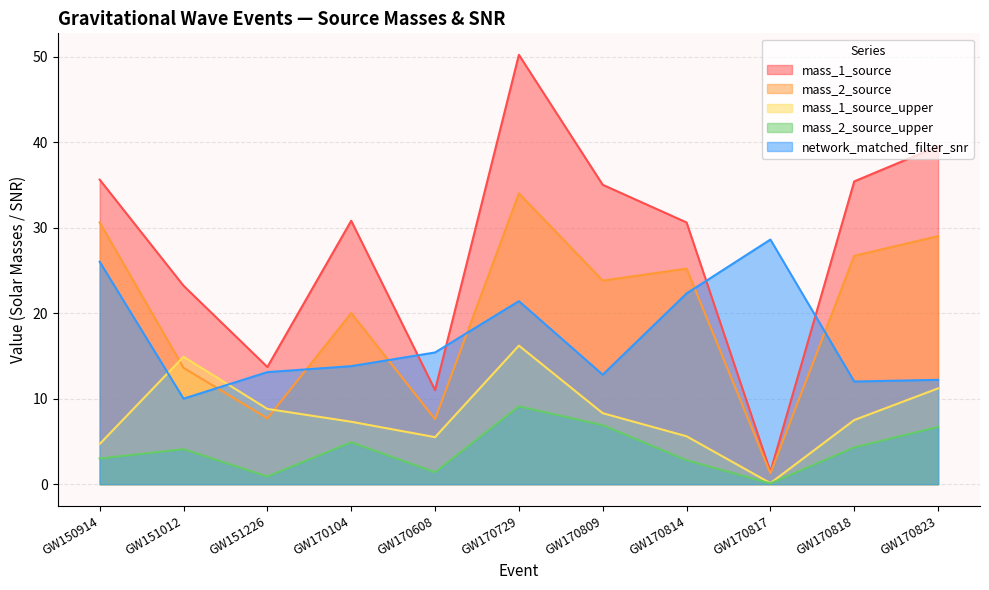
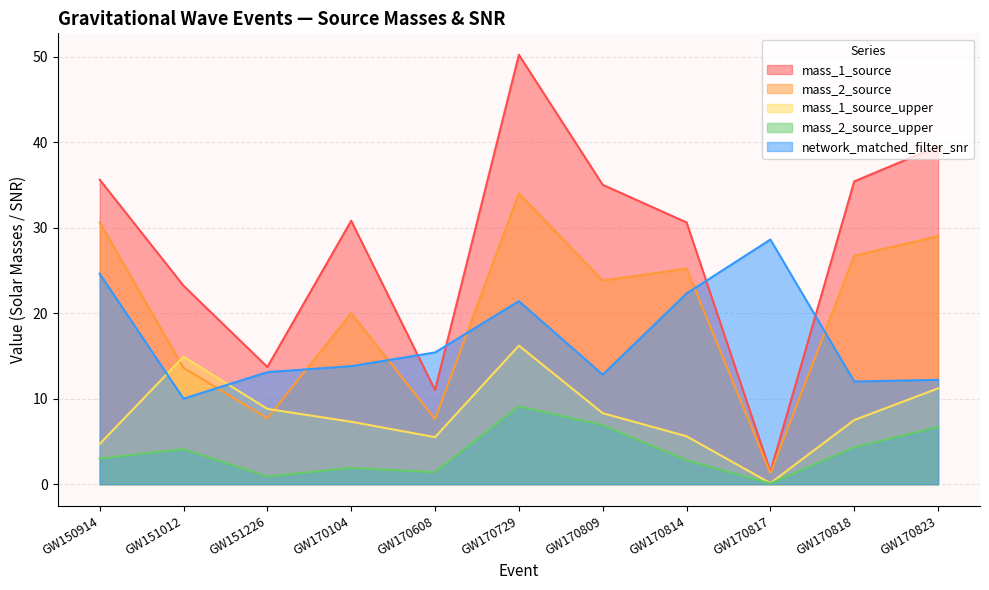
  {
    "mass_2_source_upper": {
      "GW150914": 3,
      "GW151012": 4,
      "GW151226": 1,
-     "GW170104": 5,
+     "GW170104": 2,
      "GW170608": 1,
      "GW170729": 9,
      "GW170809": 7,
      "GW170814": 3,
      "GW170818": 4,
      "GW170823": 7
    },
    "network_matched_filter_snr": {
-     "GW150914": 26,
+     "GW150914": 25,
      "GW151012": 10,
      "GW151226": 13,
      "GW170104": 14,
      "GW170608": 15,
      "GW170729": 21,
      "GW170809": 13,
      "GW170814": 22,
      "GW170817": 29,
      "GW170818": 12,
      "GW170823": 12
    }
  }
